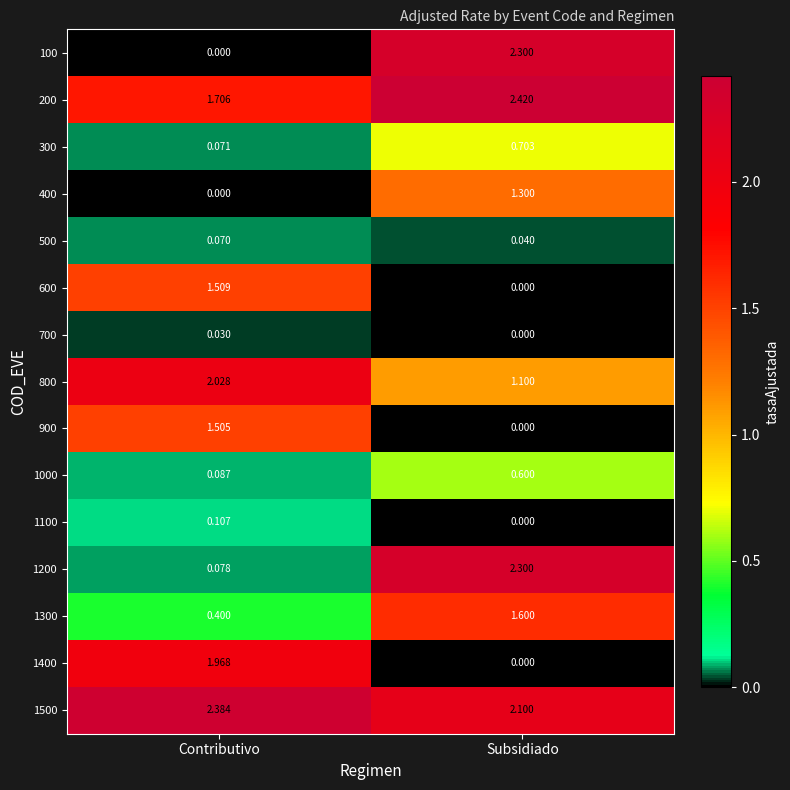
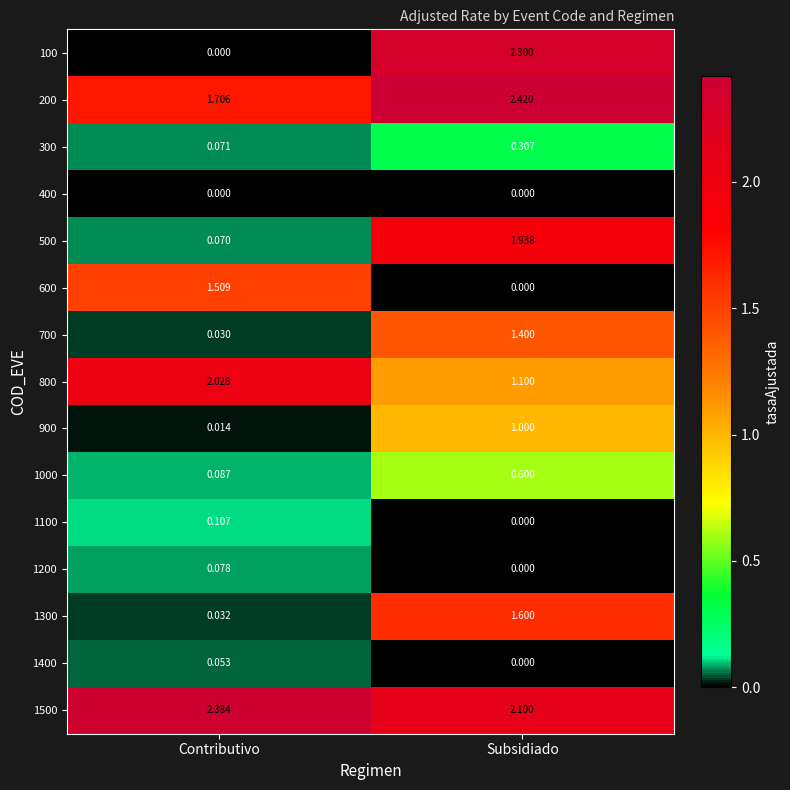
  {
    "100": {
      "Contributivo": 0.000,
      "Subsidiado": 2.300
    },
    "200": {
      "Contributivo": 1.706,
      "Subsidiado": 2.420
    },
    "300": {
      "Contributivo": 0.071,
-     "Subsidiado": 0.703
+     "Subsidiado": 0.307
    },
    "400": {
      "Contributivo": 0.000,
-     "Subsidiado": 1.300
+     "Subsidiado": 0.000
    },
    "500": {
      "Contributivo": 0.070,
-     "Subsidiado": 0.040
+     "Subsidiado": 1.938
    },
    "600": {
      "Contributivo": 1.509,
      "Subsidiado": 0.000
    },
    "700": {
      "Contributivo": 0.030,
-     "Subsidiado": 0.000
+     "Subsidiado": 1.400
    },
    "800": {
      "Contributivo": 2.028,
      "Subsidiado": 1.100
    },
    "900": {
-     "Contributivo": 1.505,
-     "Subsidiado": 0.000
+     "Contributivo": 0.014,
+     "Subsidiado": 1.000
    },
    "1000": {
      "Contributivo": 0.087,
      "Subsidiado": 0.600
    },
    "1100": {
      "Contributivo": 0.107,
      "Subsidiado": 0.000
    },
    "1200": {
      "Contributivo": 0.078,
-     "Subsidiado": 2.300
+     "Subsidiado": 0.000
    },
    "1300": {
-     "Contributivo": 0.400,
+     "Contributivo": 0.032,
      "Subsidiado": 1.600
    },
    "1400": {
-     "Contributivo": 1.968,
+     "Contributivo": 0.053,
      "Subsidiado": 0.000
    },
    "1500": {
      "Contributivo": 2.384,
      "Subsidiado": 2.100
    }
  }
